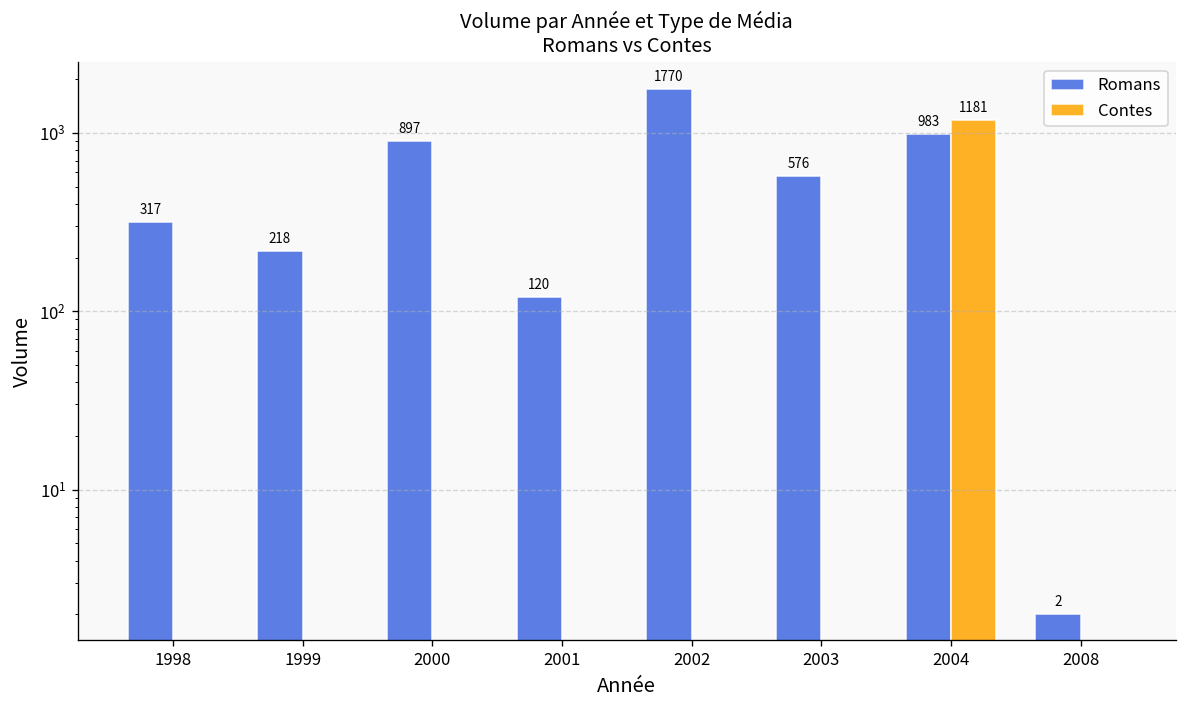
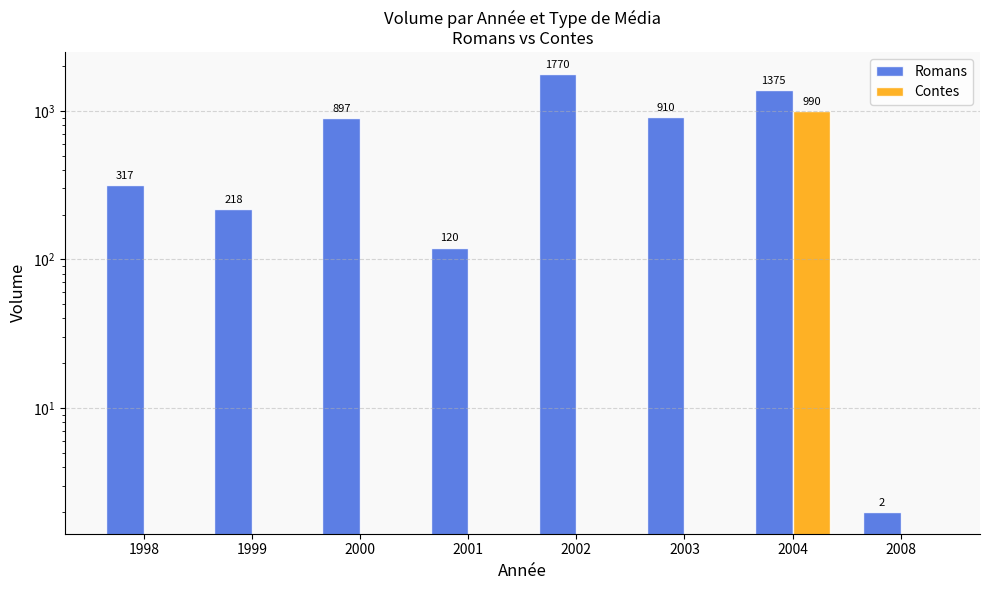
  {
    "Romans": {
      "1998": 317,
      "1999": 218,
      "2000": 897,
      "2001": 120,
      "2002": 1770,
-     "2003": 576,
-     "2004": 983,
+     "2003": 910,
+     "2004": 1375,
      "2008": 2
    },
    "Contes": {
-     "2004": 1181
+     "2004": 990
    }
  }
